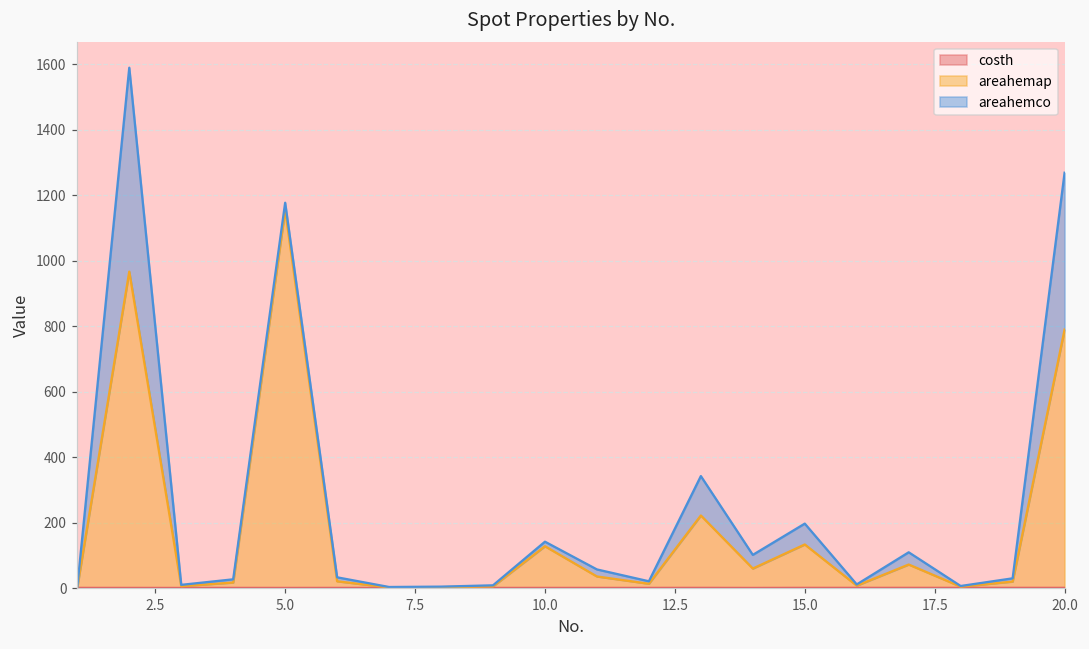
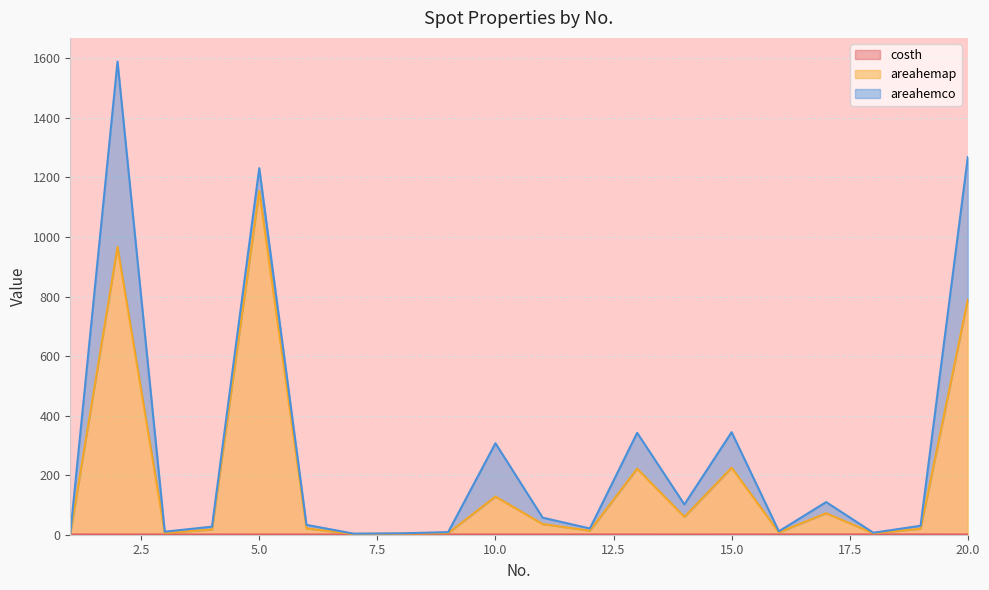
  {
    "costh": {
      "5.0": 0,
      "10.0": 0,
      "15.0": 0,
      "20.0": 0
    },
    "areahemap": {
      "5.0": 1150,
      "10.0": 130,
-     "15.0": 130,
+     "15.0": 220,
      "20.0": 790
    },
    "areahemco": {
-     "5.0": 20,
-     "10.0": 10,
-     "15.0": 60,
+     "5.0": 80,
+     "10.0": 180,
+     "15.0": 120,
      "20.0": 480
    }
  }
